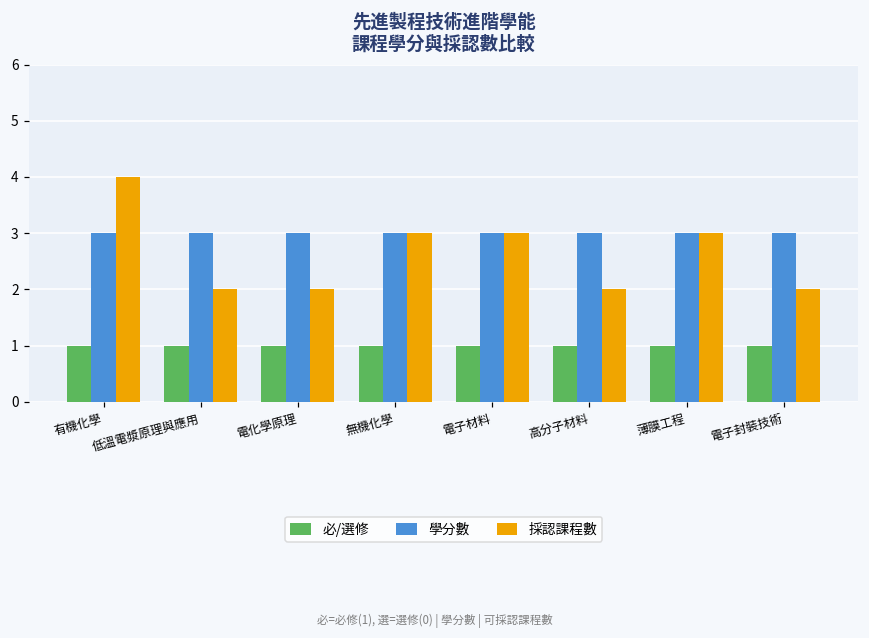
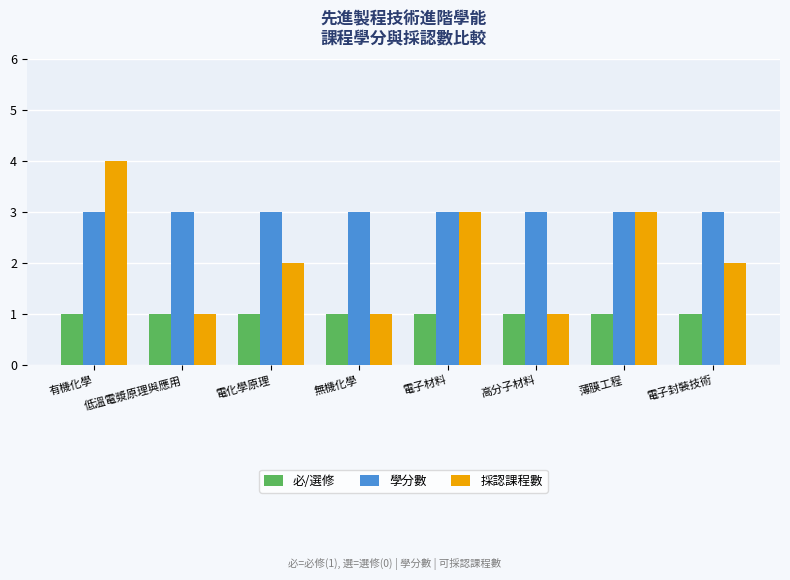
  {
    "必/選修": {
      "有機化學": 1,
      "低溫電漿原理與應用": 1,
      "電化學原理": 1,
      "無機化學": 1,
      "電子材料": 1,
      "高分子材料": 1,
      "薄膜工程": 1,
      "電子封裝技術": 1
    },
    "學分數": {
      "有機化學": 3,
      "低溫電漿原理與應用": 3,
      "電化學原理": 3,
      "無機化學": 3,
      "電子材料": 3,
      "高分子材料": 3,
      "薄膜工程": 3,
      "電子封裝技術": 3
    },
    "採認課程數": {
      "有機化學": 4,
-     "低溫電漿原理與應用": 2,
+     "低溫電漿原理與應用": 1,
      "電化學原理": 2,
-     "無機化學": 3,
+     "無機化學": 1,
      "電子材料": 3,
-     "高分子材料": 2,
+     "高分子材料": 1,
      "薄膜工程": 3,
      "電子封裝技術": 2
    }
  }
